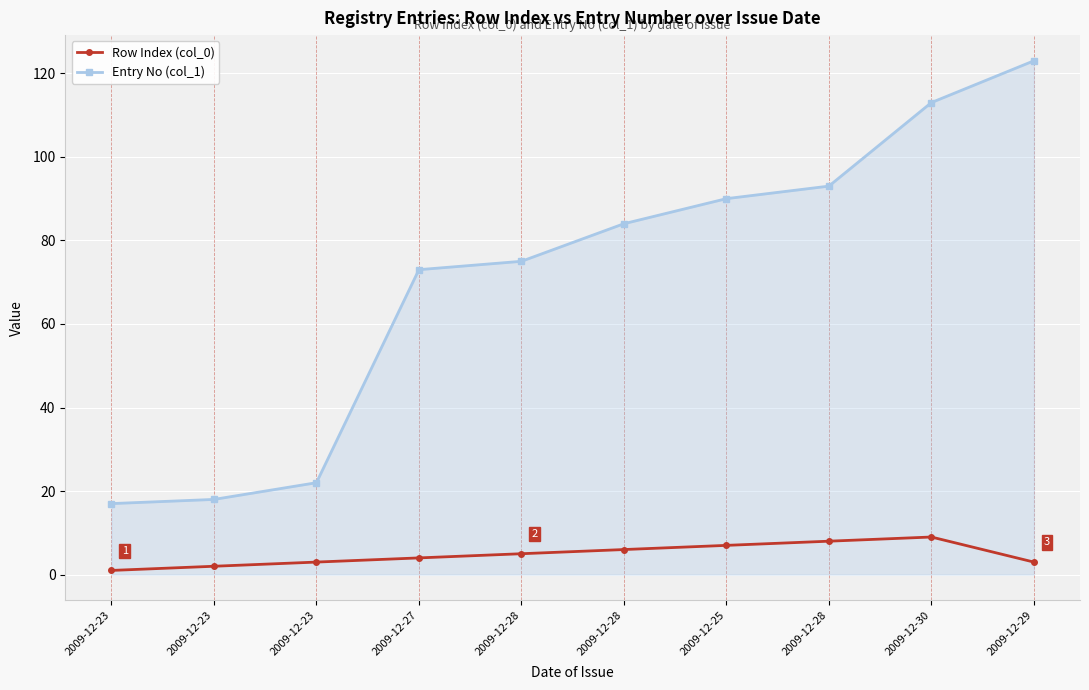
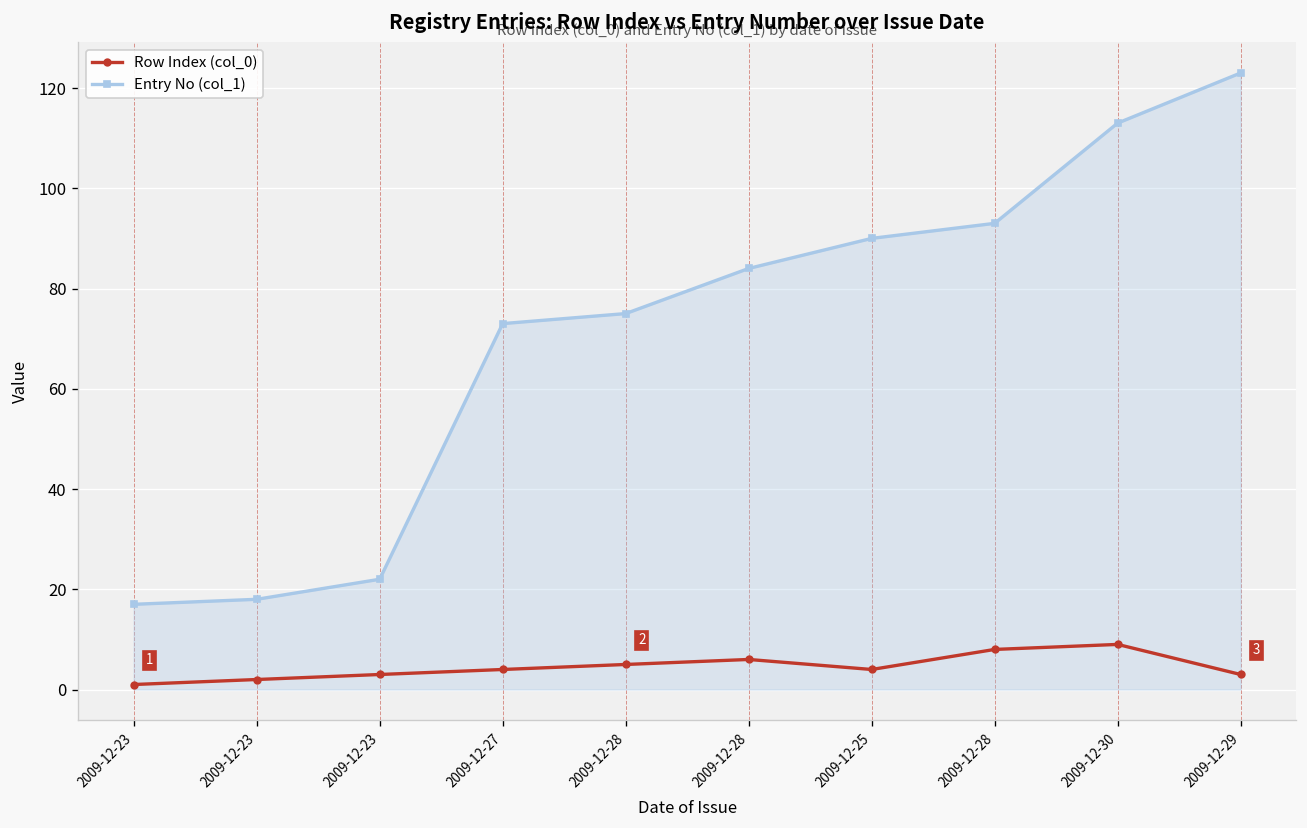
  {
    "Row Index (col_0)": {
      "2009-12-27": 4,
-     "2009-12-25": 7,
+     "2009-12-25": 4,
      "2009-12-30": 9
    },
    "Entry No (col_1)": {
      "2009-12-27": 73,
      "2009-12-25": 90,
      "2009-12-30": 113,
      "2009-12-29": 123
    }
  }
